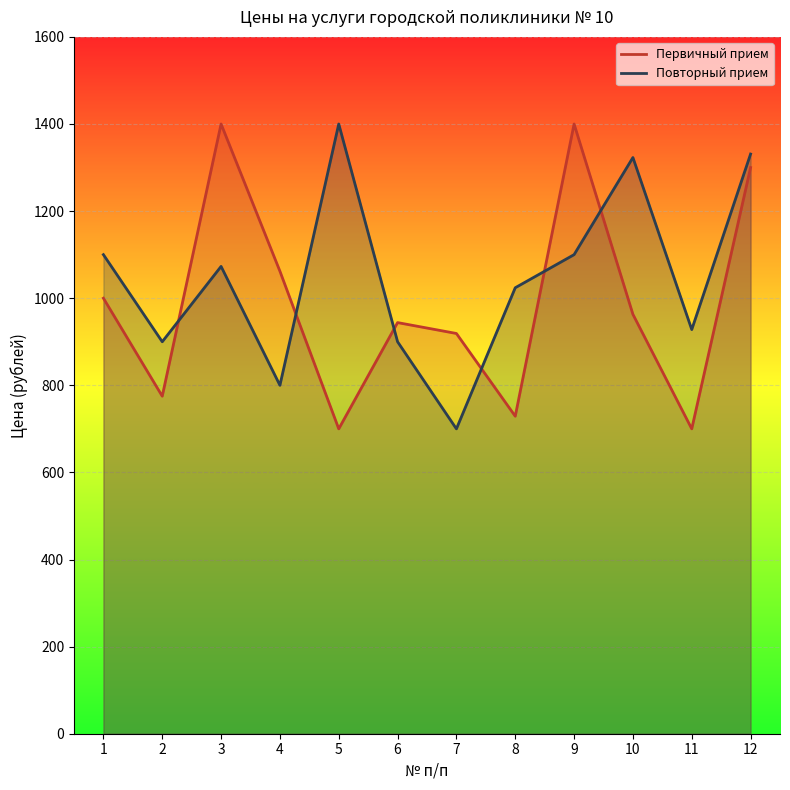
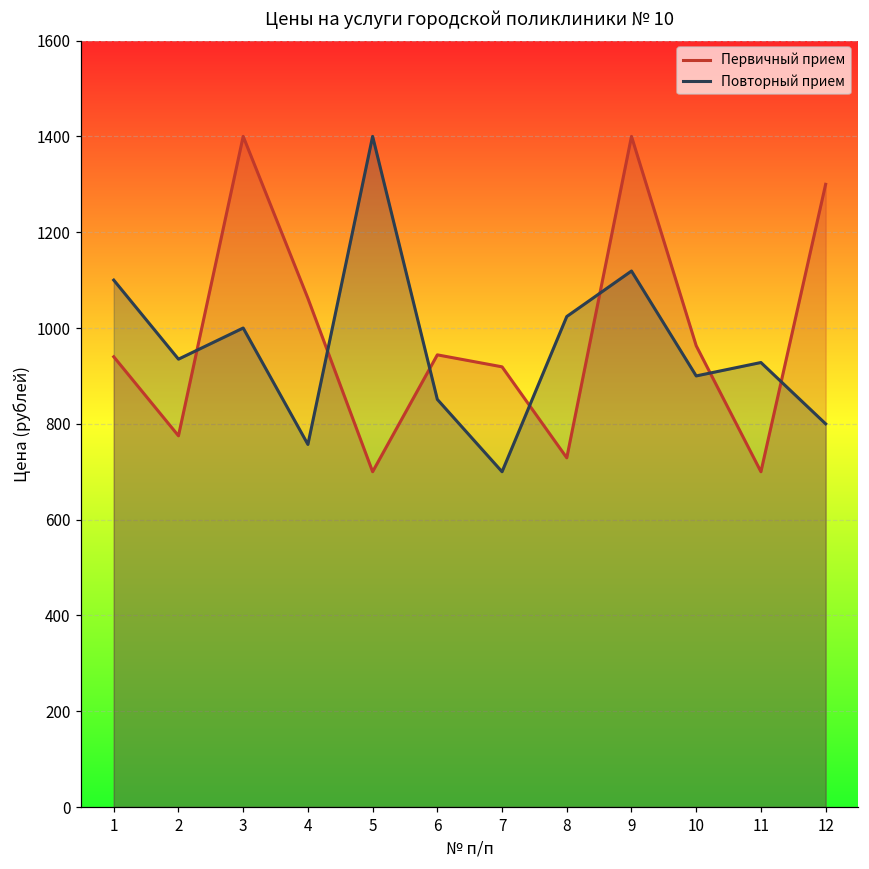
  {
    "Первичный прием": {
-     "1": 1000,
+     "1": 940,
      "2": 780,
      "3": 1400,
      "4": 1060,
      "5": 700,
      "6": 940,
      "7": 920,
      "8": 730,
      "9": 1400,
      "10": 960,
      "11": 700,
      "12": 1300
    },
    "Повторный прием": {
      "1": 1100,
-     "2": 900,
-     "3": 1070,
-     "4": 800,
+     "2": 940,
+     "3": 1000,
+     "4": 760,
      "5": 1400,
-     "6": 900,
+     "6": 850,
      "7": 700,
      "8": 1020,
-     "9": 1100,
-     "10": 1320,
+     "9": 1120,
+     "10": 900,
      "11": 930,
-     "12": 1330
+     "12": 800
    }
  }
